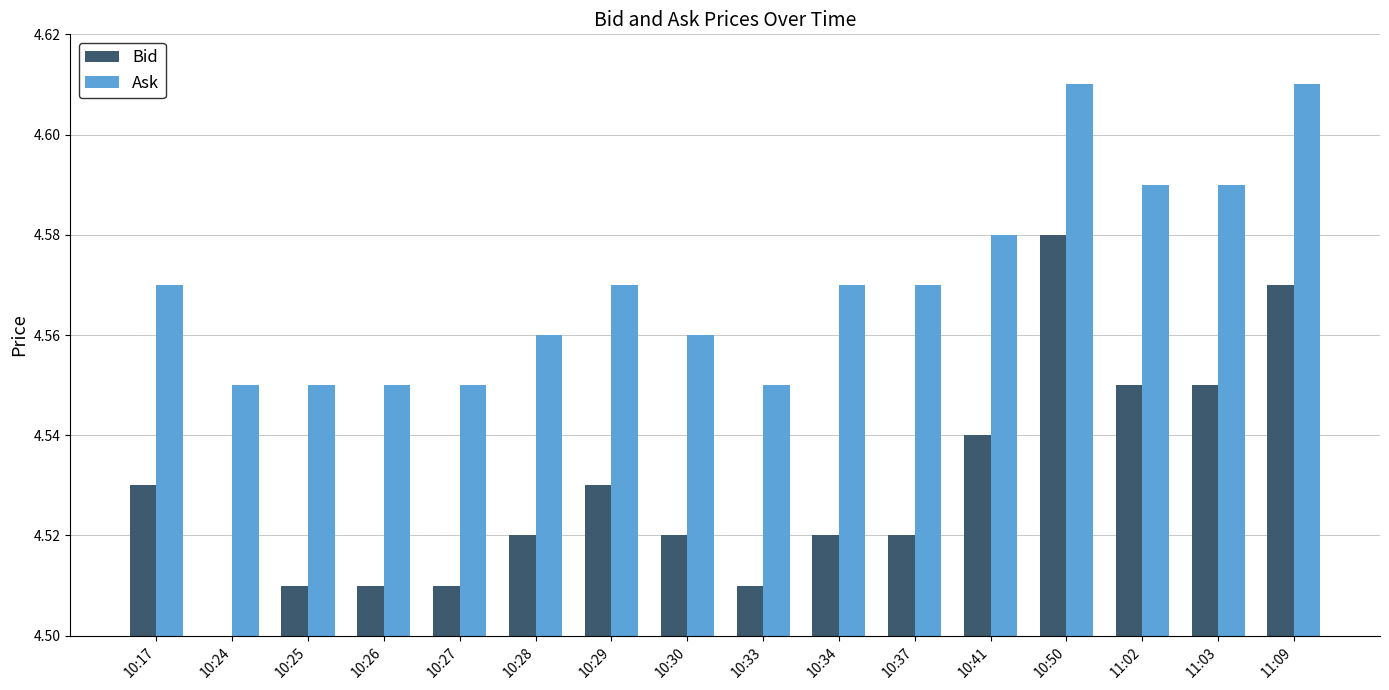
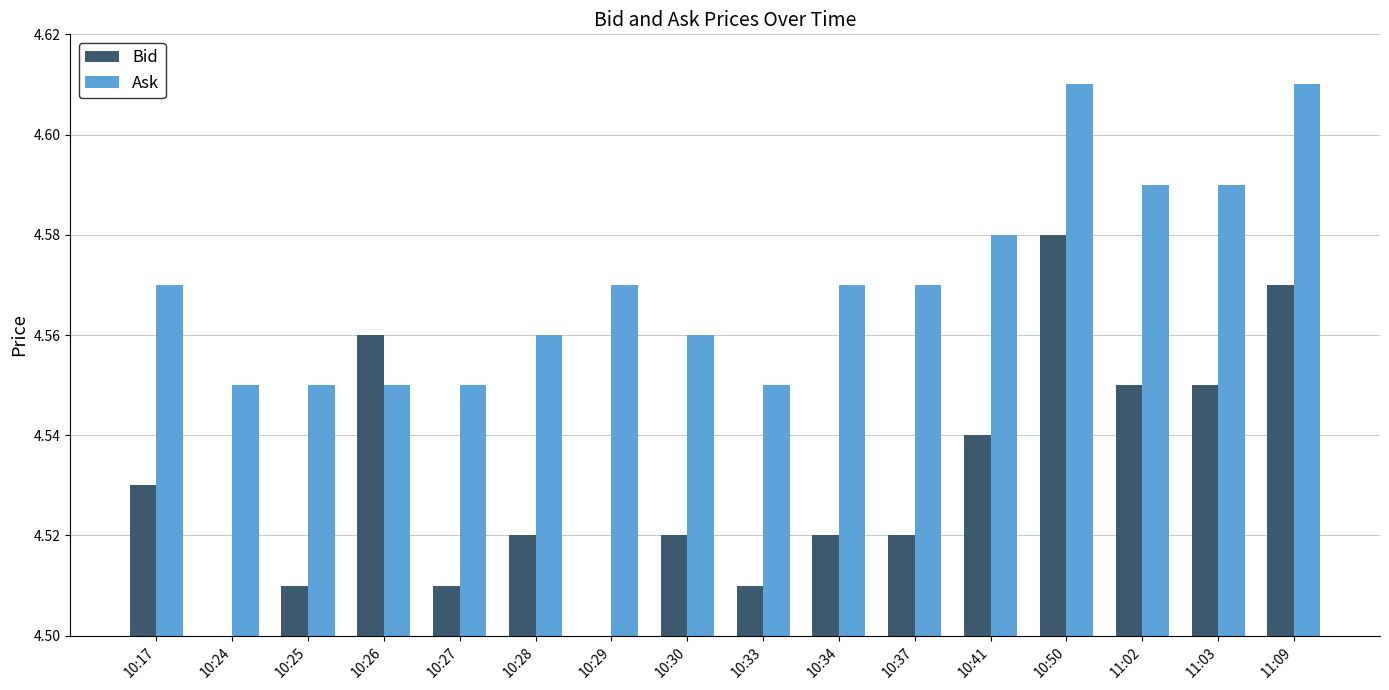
  {
    "Bid": {
      "10:17": 4.53,
      "10:24": 4.50,
      "10:25": 4.51,
-     "10:26": 4.51,
+     "10:26": 4.56,
      "10:27": 4.51,
      "10:28": 4.52,
-     "10:29": 4.53,
+     "10:29": 4.50,
      "10:30": 4.52,
      "10:33": 4.51,
      "10:34": 4.52,
      "10:37": 4.52,
      "10:41": 4.54,
      "10:50": 4.58,
      "11:02": 4.55,
      "11:03": 4.55,
      "11:09": 4.57
    },
    "Ask": {
      "10:17": 4.57,
      "10:24": 4.55,
      "10:25": 4.55,
      "10:26": 4.55,
      "10:27": 4.55,
      "10:28": 4.56,
      "10:29": 4.57,
      "10:30": 4.56,
      "10:33": 4.55,
      "10:34": 4.57,
      "10:37": 4.57,
      "10:41": 4.58,
      "10:50": 4.61,
      "11:02": 4.59,
      "11:03": 4.59,
      "11:09": 4.61
    }
  }
